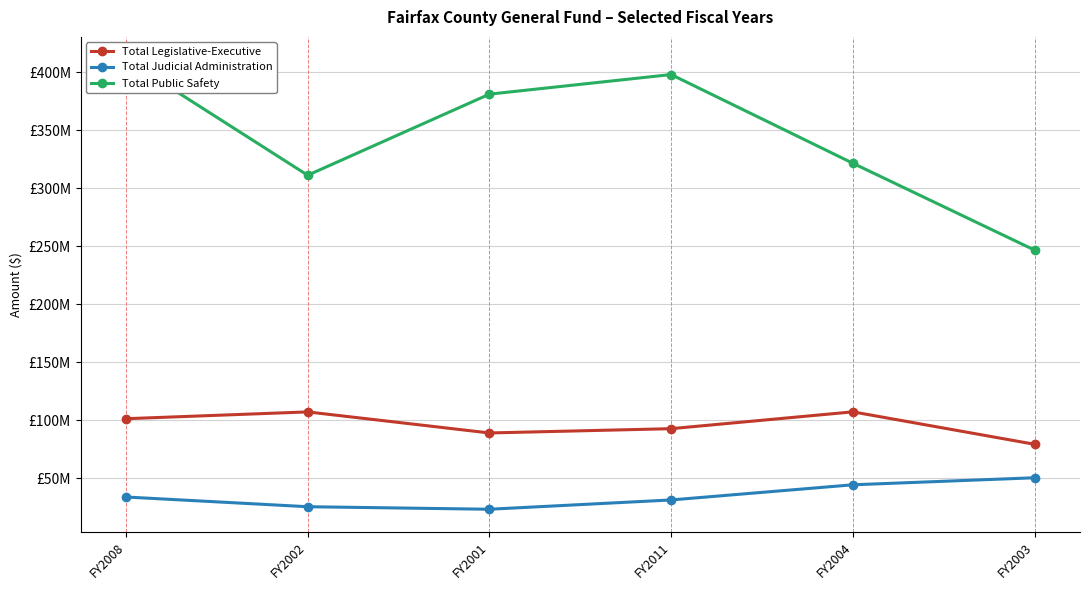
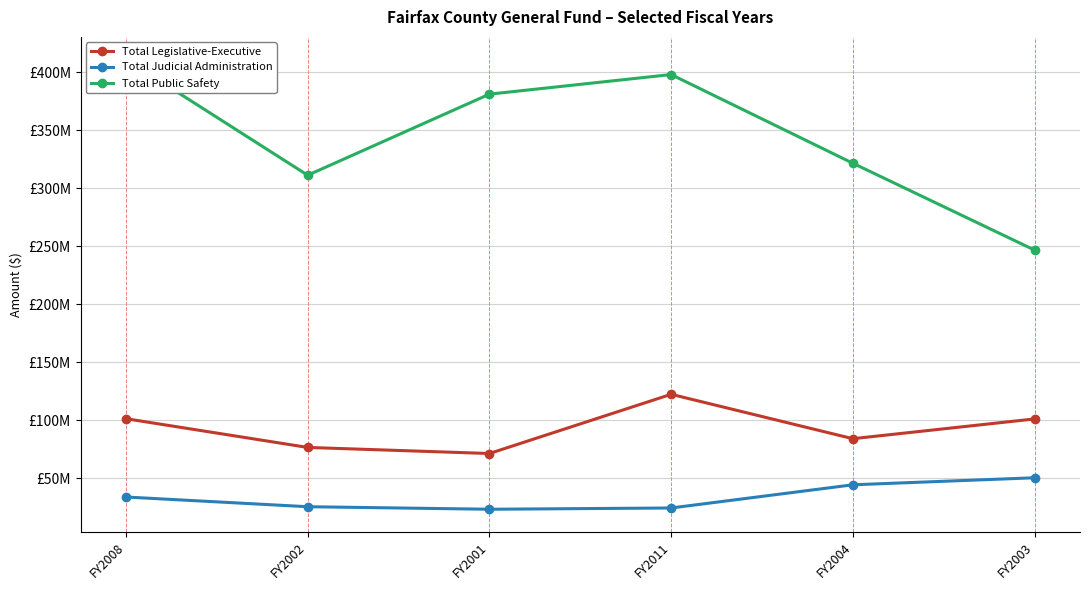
  {
    "Total Legislative-Executive": {
      "FY2008": "£101000000",
-     "FY2002": "£107000000",
-     "FY2001": "£89000000",
-     "FY2011": "£93000000",
-     "FY2004": "£107000000",
-     "FY2003": "£79000000"
+     "FY2002": "£77000000",
+     "FY2001": "£72000000",
+     "FY2011": "£123000000",
+     "FY2004": "£84000000",
+     "FY2003": "£101000000"
    },
    "Total Judicial Administration": {
      "FY2008": "£34000000",
      "FY2002": "£26000000",
      "FY2001": "£24000000",
-     "FY2011": "£32000000",
+     "FY2011": "£25000000",
      "FY2004": "£45000000",
      "FY2003": "£51000000"
    },
    "Total Public Safety": {
      "FY2002": "£311000000",
      "FY2001": "£381000000",
      "FY2011": "£398000000",
      "FY2004": "£322000000",
      "FY2003": "£247000000"
    }
  }
